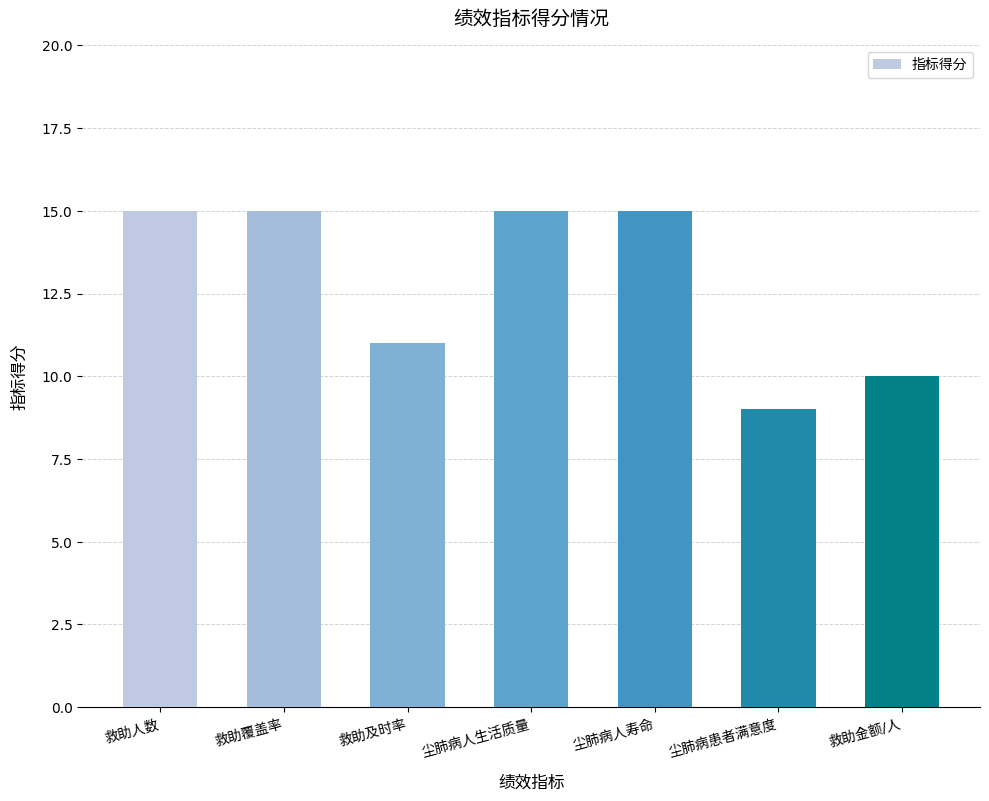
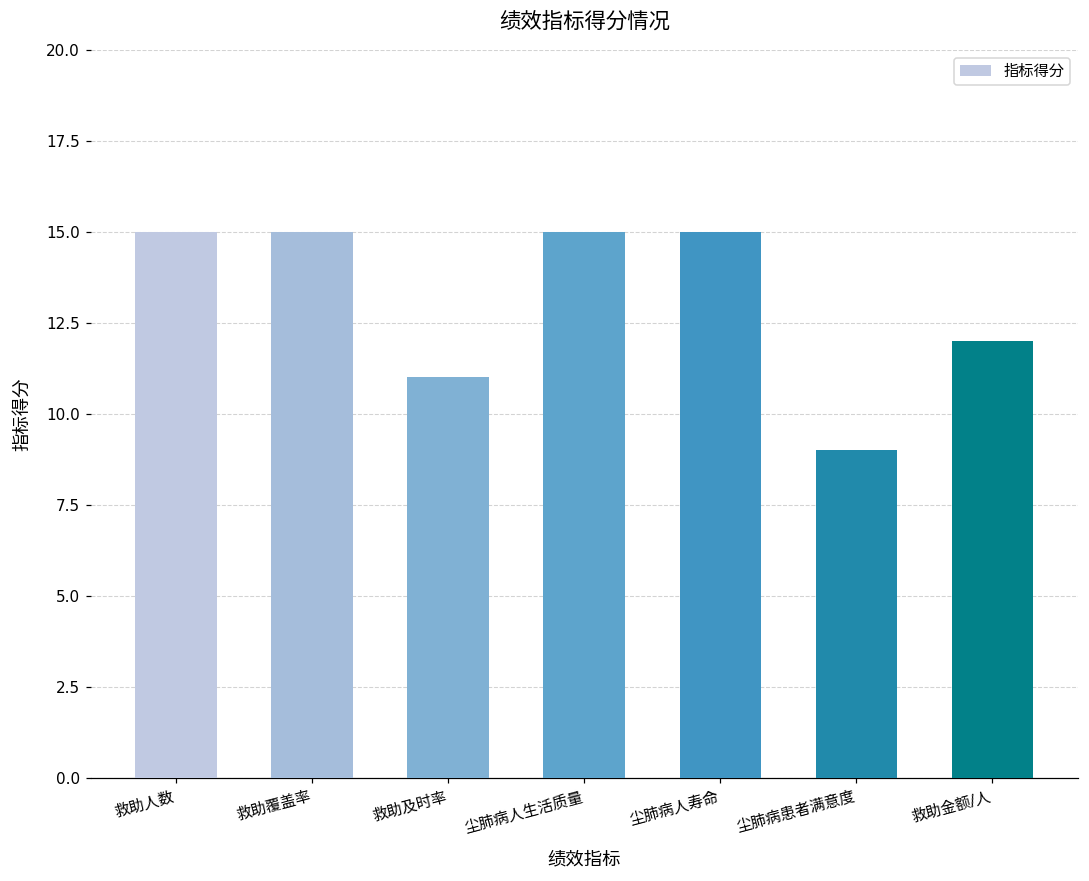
  {
    "救助人数": 15,
    "救助覆盖率": 15,
    "救助及时率": 11,
    "尘肺病人生活质量": 15,
    "尘肺病人寿命": 15,
    "尘肺病患者满意度": 9,
-   "救助金额/人": 10
+   "救助金额/人": 12
  }
